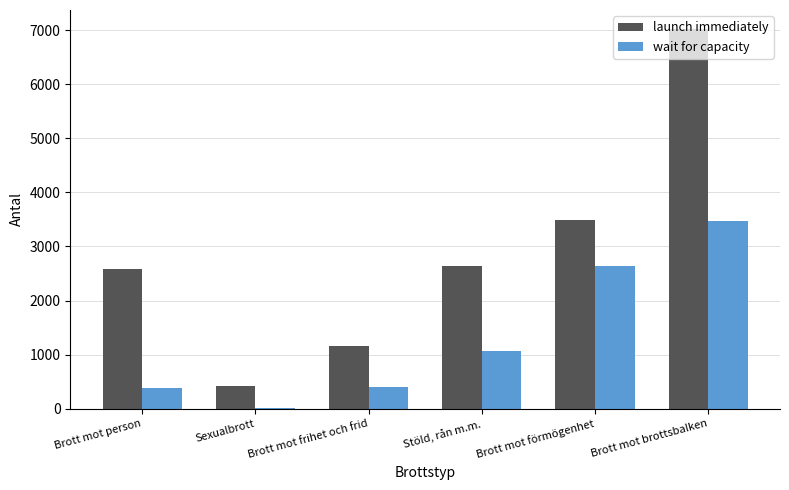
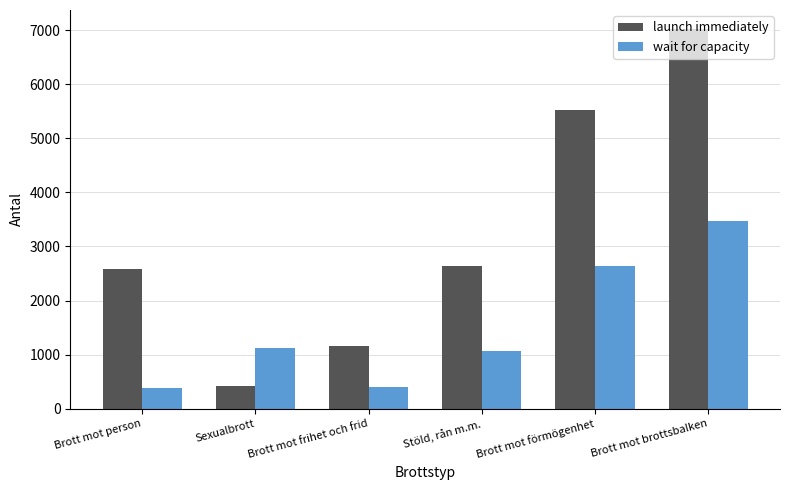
  {
    "launch immediately": {
      "Brott mot person": 2600,
      "Sexualbrott": 400,
      "Brott mot frihet och frid": 1200,
      "Stöld, rån m.m.": 2600,
-     "Brott mot förmögenhet": 3500
+     "Brott mot förmögenhet": 5500
    },
    "wait for capacity": {
      "Brott mot person": 400,
-     "Sexualbrott": 0,
+     "Sexualbrott": 1100,
      "Brott mot frihet och frid": 400,
      "Stöld, rån m.m.": 1100,
      "Brott mot förmögenhet": 2600,
      "Brott mot brottsbalken": 3500
    }
  }
